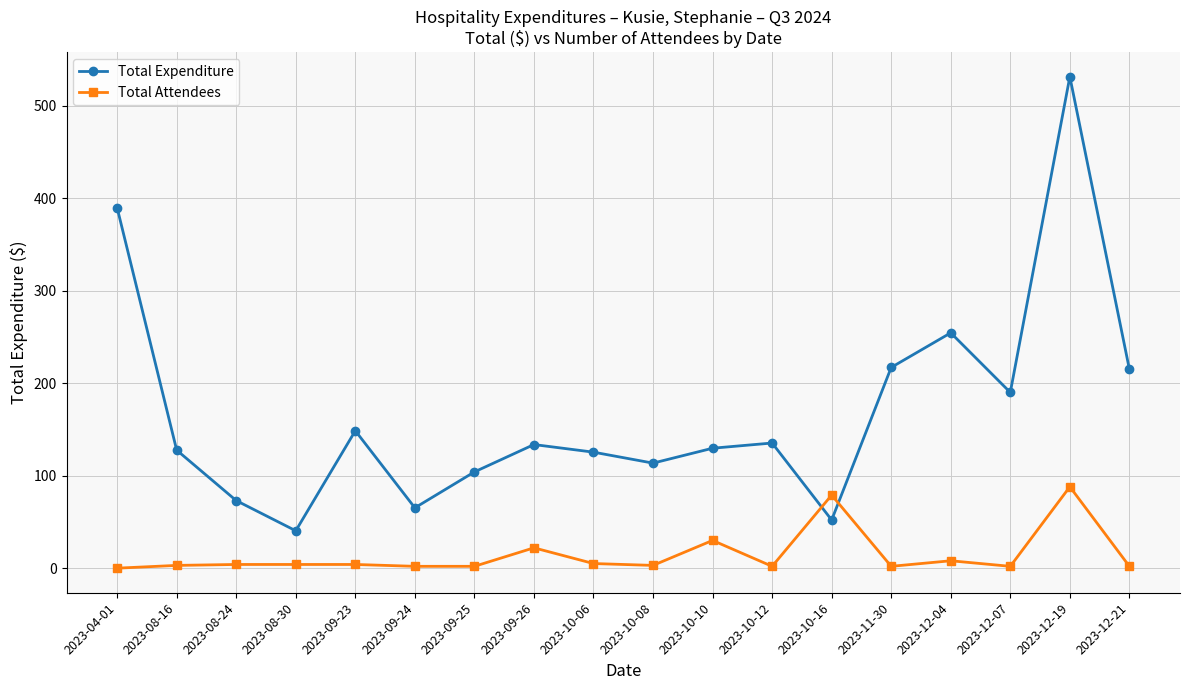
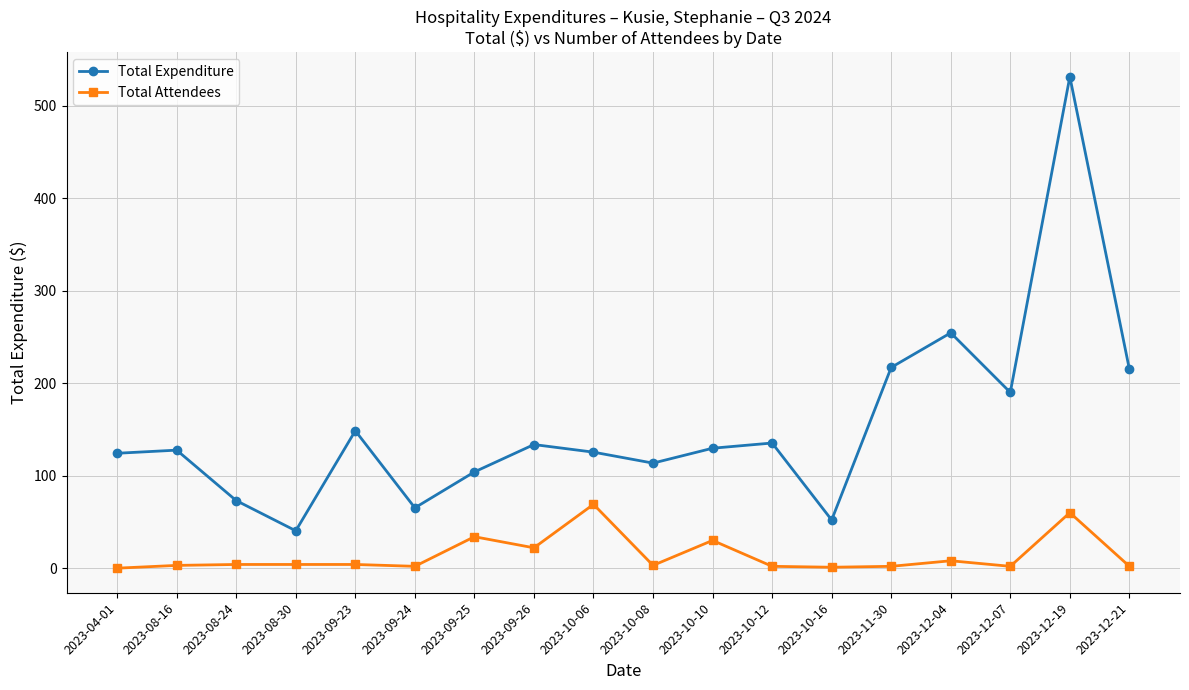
  {
    "Total Expenditure": {
-     "2023-04-01": 390,
+     "2023-04-01": 120,
      "2023-08-16": 130,
      "2023-08-24": 70,
      "2023-08-30": 40,
      "2023-09-23": 150,
      "2023-09-24": 70,
      "2023-09-25": 100,
      "2023-09-26": 130,
      "2023-10-06": 130,
      "2023-10-08": 110,
      "2023-10-10": 130,
      "2023-10-12": 140,
      "2023-10-16": 50,
      "2023-11-30": 220,
      "2023-12-04": 250,
      "2023-12-07": 190,
      "2023-12-19": 530,
      "2023-12-21": 220
    },
    "Total Attendees": {
      "2023-04-01": 0,
      "2023-08-16": 0,
      "2023-08-24": 0,
      "2023-08-30": 0,
      "2023-09-23": 0,
      "2023-09-24": 0,
-     "2023-09-25": 0,
+     "2023-09-25": 30,
      "2023-09-26": 20,
-     "2023-10-06": 10,
+     "2023-10-06": 70,
      "2023-10-08": 0,
      "2023-10-10": 30,
      "2023-10-12": 0,
-     "2023-10-16": 80,
+     "2023-10-16": 0,
      "2023-11-30": 0,
      "2023-12-04": 10,
      "2023-12-07": 0,
-     "2023-12-19": 90,
+     "2023-12-19": 60,
      "2023-12-21": 0
    }
  }
